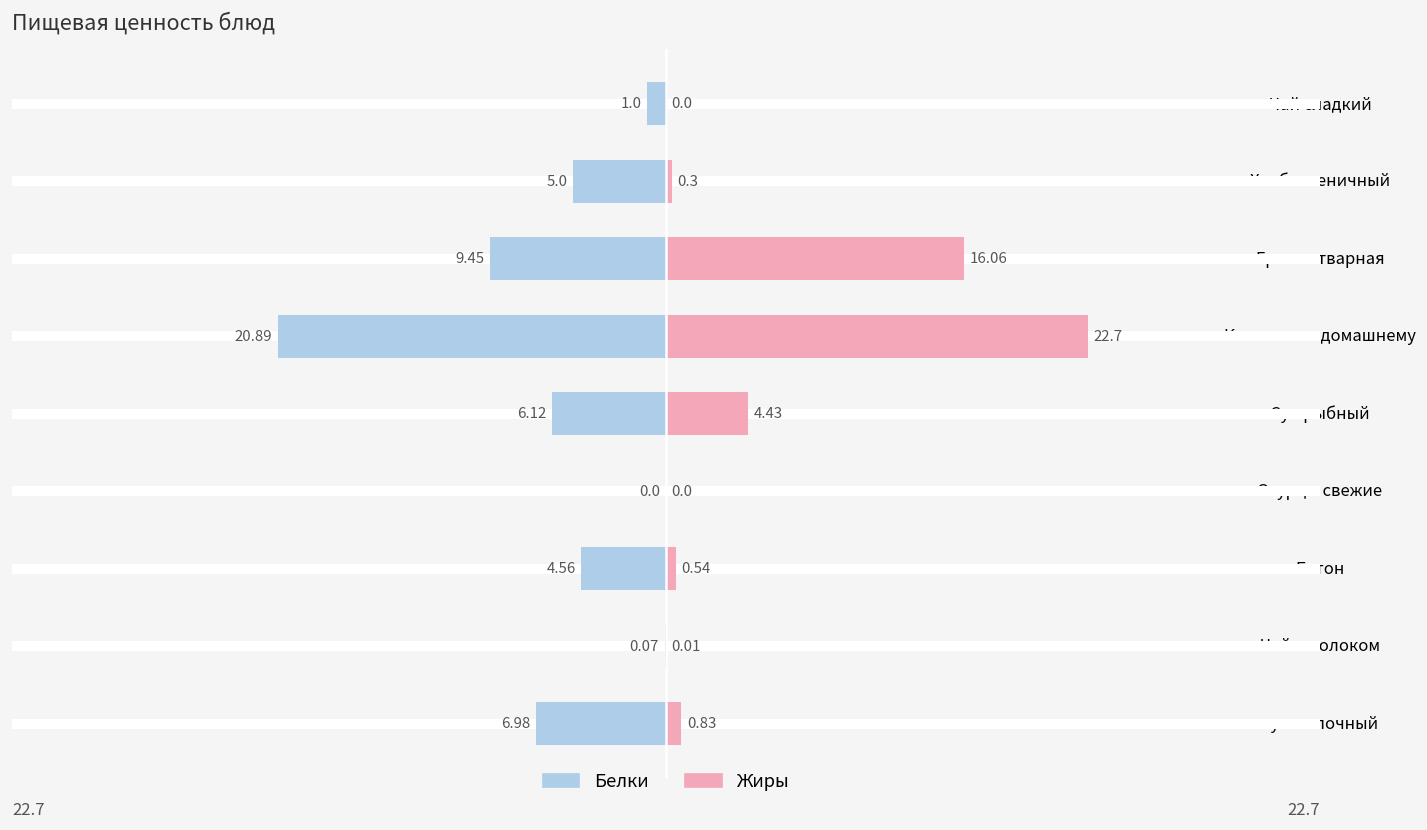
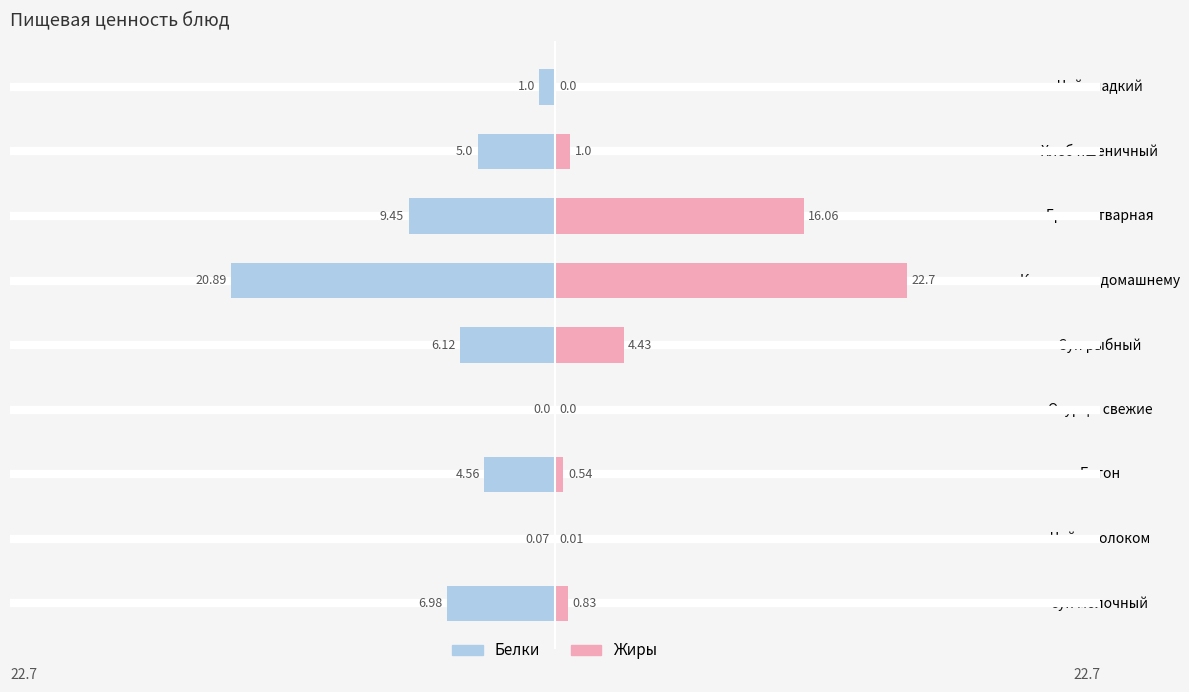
  {
    "Белки": {
      "Огурцы свежие": 0.0
    },
    "Жиры": {
      "Чай сладкий": 0.0,
-     "Хлеб пшеничный": 0.3,
+     "Хлеб пшеничный": 1.0,
      "Греча отварная": 16.06,
      "Котлета по-домашнему": 22.7,
      "Суп рыбный": 4.43,
      "Огурцы свежие": 0.0,
      "Батон": 0.54,
      "Чай с молоком": 0.01,
      "суп молочный": 0.83
    }
  }
